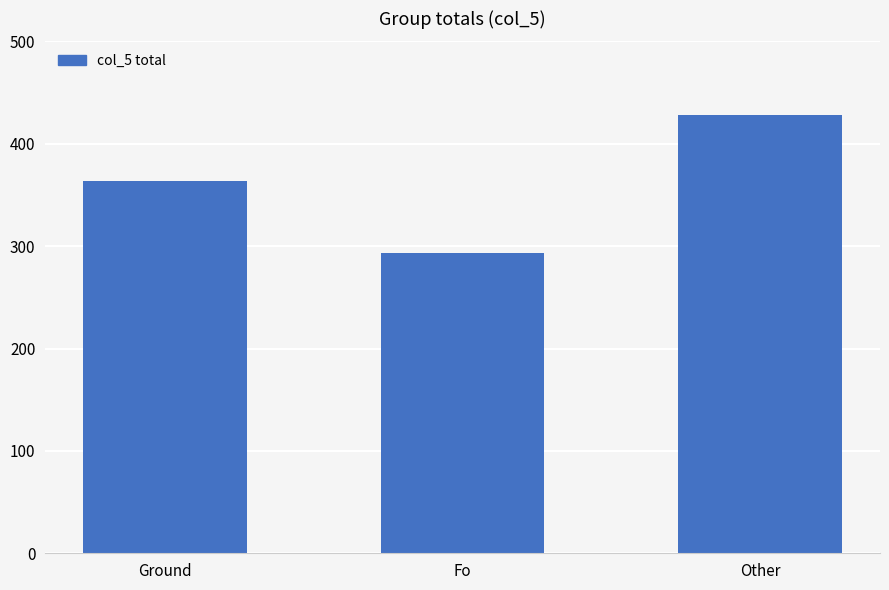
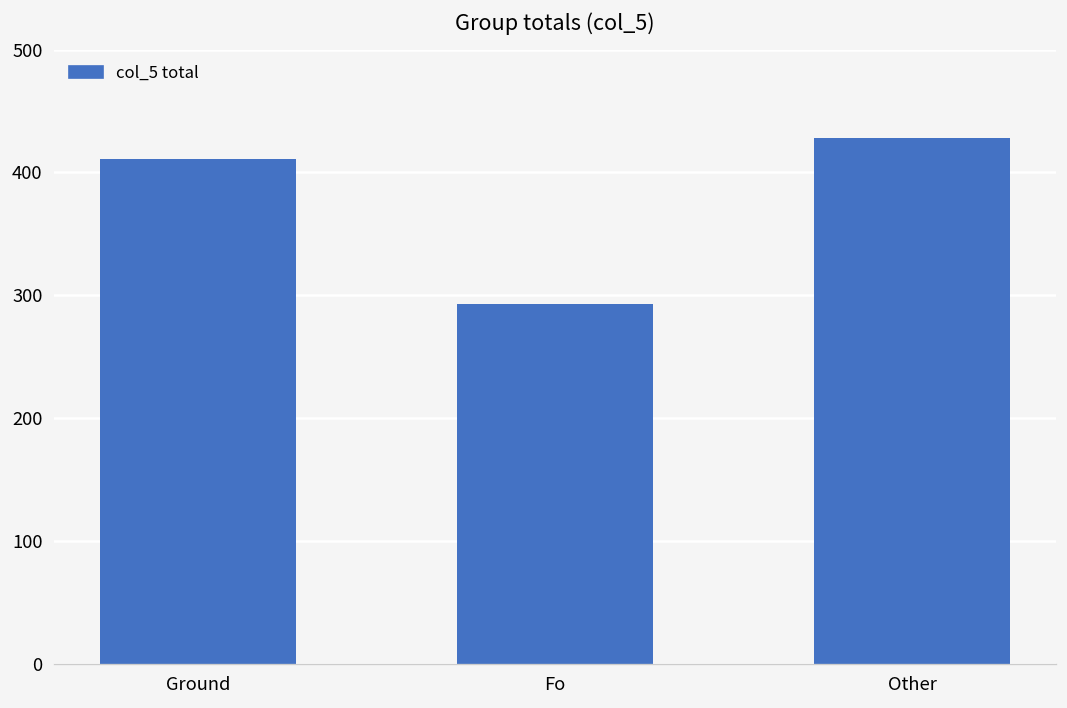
  {
-   "Ground": 364,
+   "Ground": 411,
    "Fo": 293,
    "Other": 428
  }
